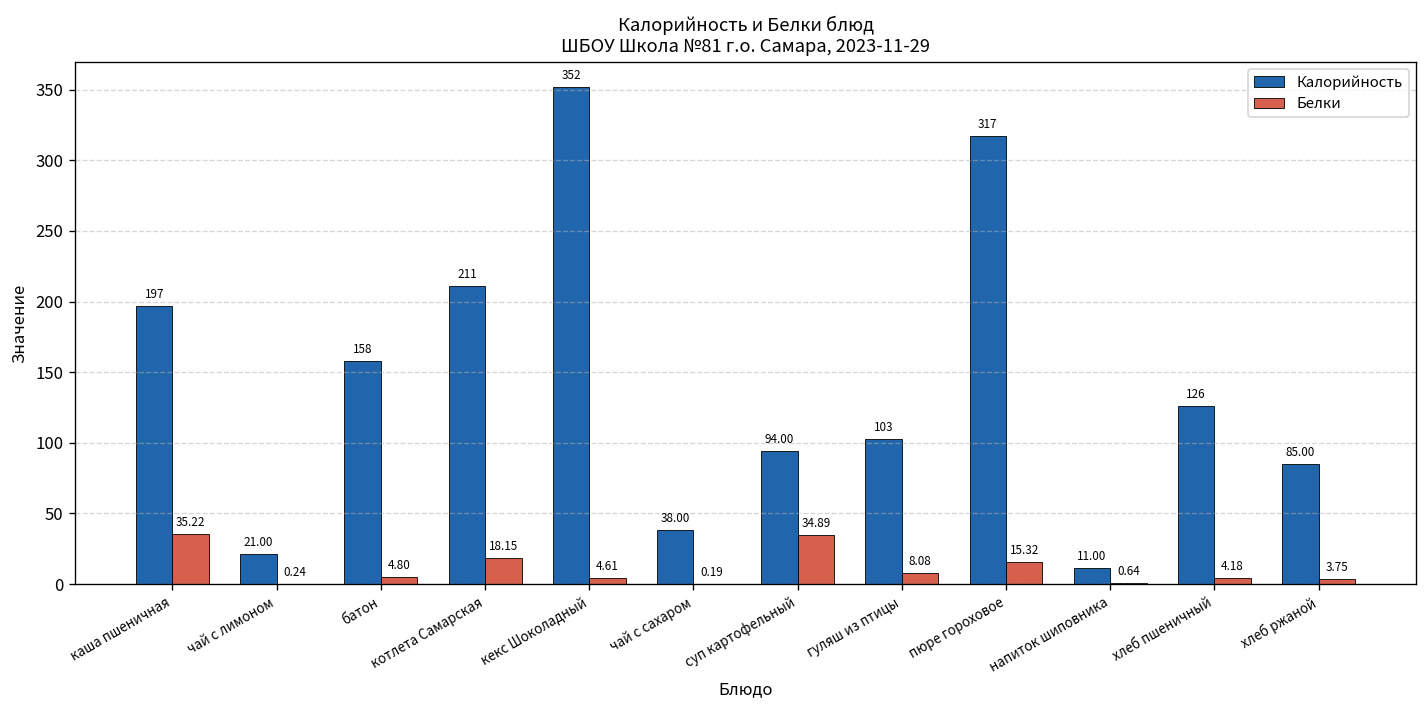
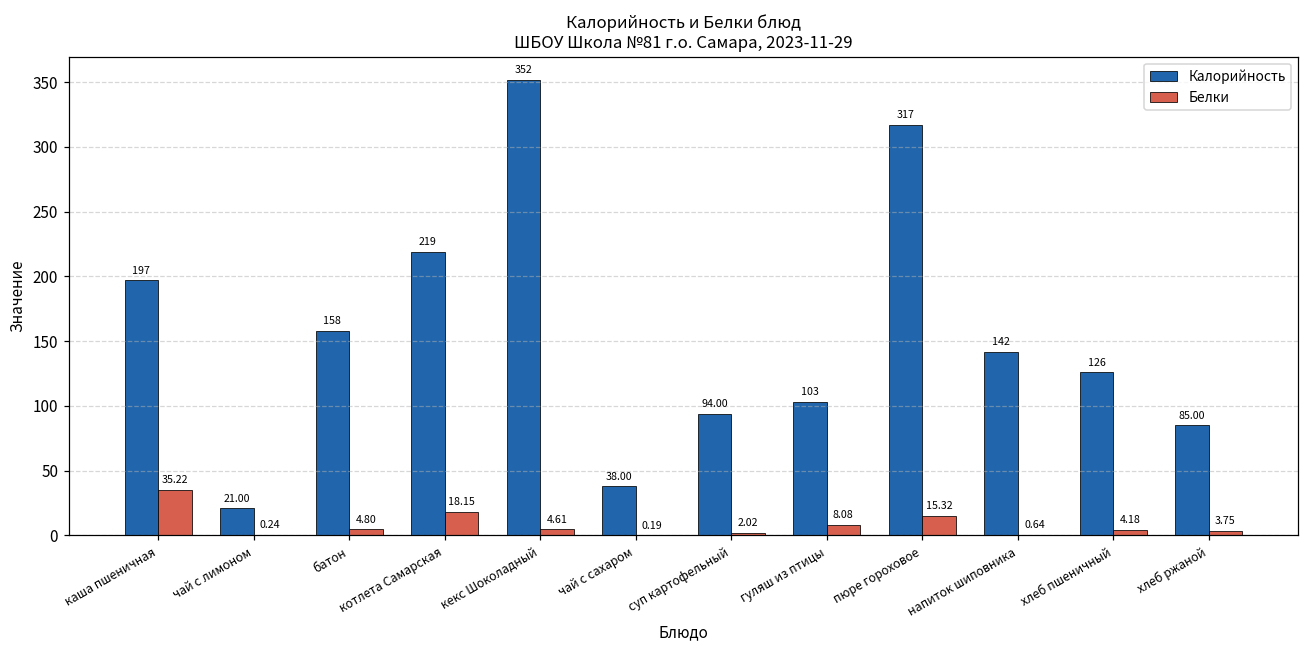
  {
    "Калорийность": {
      "каша пшеничная": 197,
      "чай с лимоном": 21.00,
      "батон": 158,
-     "котлета Самарская": 211,
+     "котлета Самарская": 219,
      "кекс Шоколадный": 352,
      "чай с сахаром": 38.00,
      "суп картофельный": 94.00,
      "гуляш из птицы": 103,
      "пюре гороховое": 317,
-     "напиток шиповника": 11.00,
+     "напиток шиповника": 142,
      "хлеб пшеничный": 126,
      "хлеб ржаной": 85.00
    },
    "Белки": {
      "каша пшеничная": 35.22,
      "чай с лимоном": 0.24,
      "батон": 4.80,
      "котлета Самарская": 18.15,
      "кекс Шоколадный": 4.61,
      "чай с сахаром": 0.19,
-     "суп картофельный": 34.89,
+     "суп картофельный": 2.02,
      "гуляш из птицы": 8.08,
      "пюре гороховое": 15.32,
      "напиток шиповника": 0.64,
      "хлеб пшеничный": 4.18,
      "хлеб ржаной": 3.75
    }
  }
